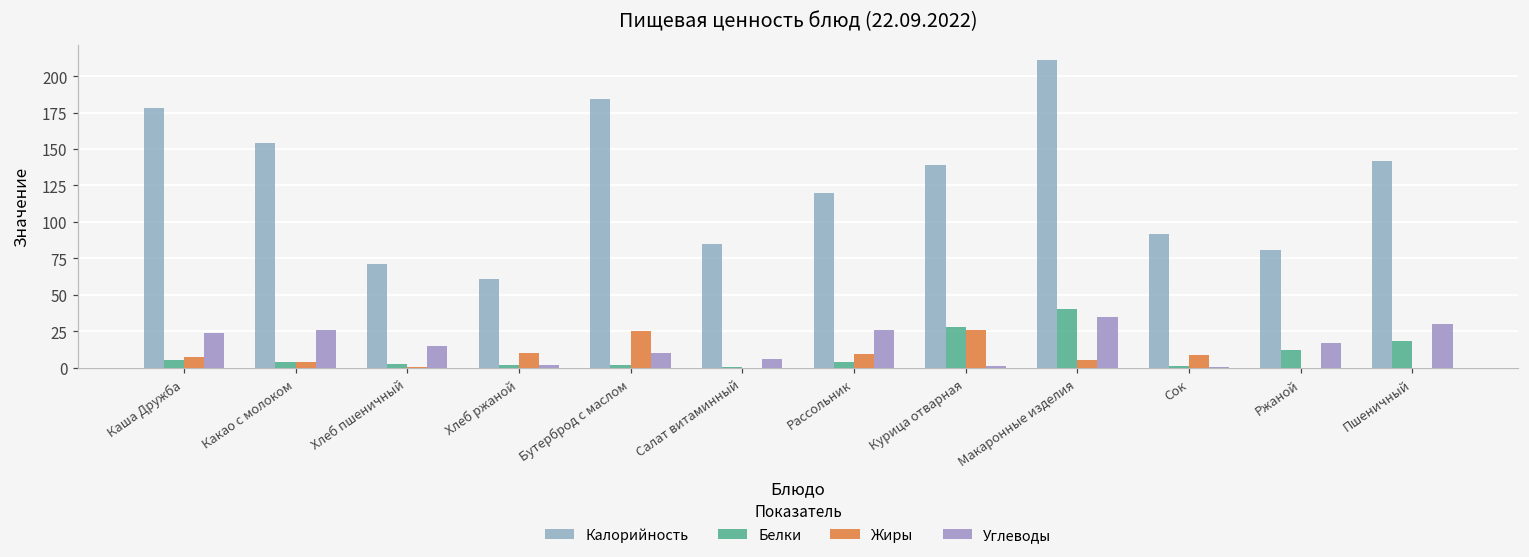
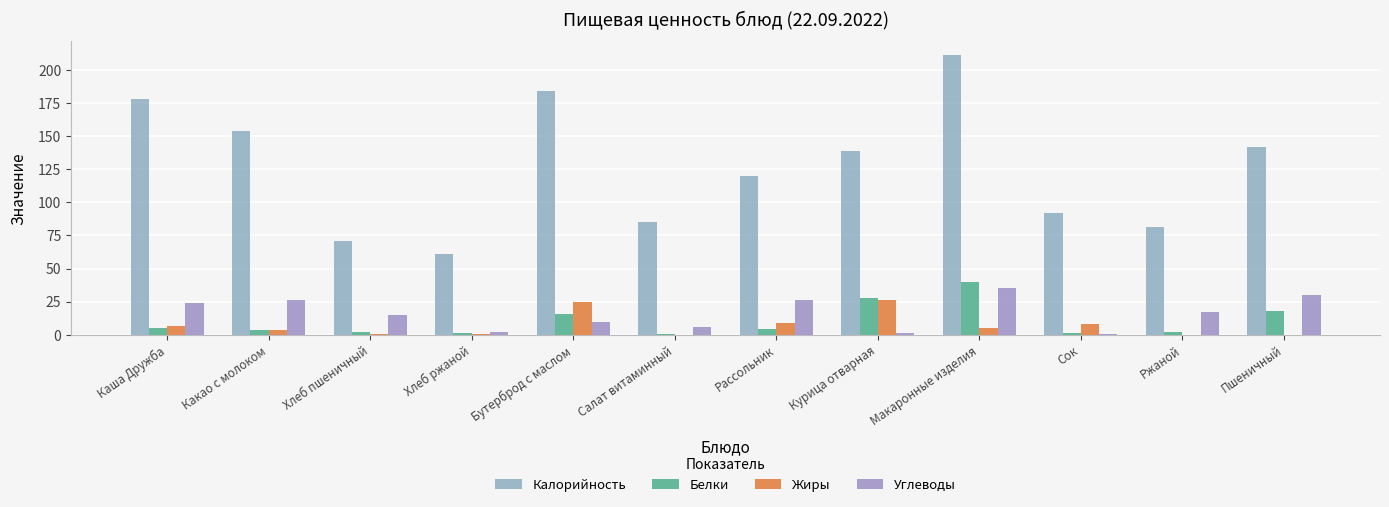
  {
    "Белки": {
      "Каша Дружба": 5,
      "Какао с молоком": 4,
      "Хлеб пшеничный": 2,
-     "Бутерброд с маслом": 2,
+     "Бутерброд с маслом": 16,
      "Рассольник": 4,
      "Курица отварная": 28,
      "Макаронные изделия": 40,
-     "Ржаной": 12,
+     "Ржаной": 2,
      "Пшеничный": 18
    },
    "Жиры": {
      "Каша Дружба": 7,
      "Какао с молоком": 4,
-     "Хлеб ржаной": 10,
+     "Хлеб ржаной": 0,
      "Бутерброд с маслом": 25,
      "Салат витаминный": 0,
      "Рассольник": 9,
      "Курица отварная": 26,
      "Макаронные изделия": 5,
      "Сок": 8,
      "Ржаной": 0,
      "Пшеничный": 0
    }
  }
